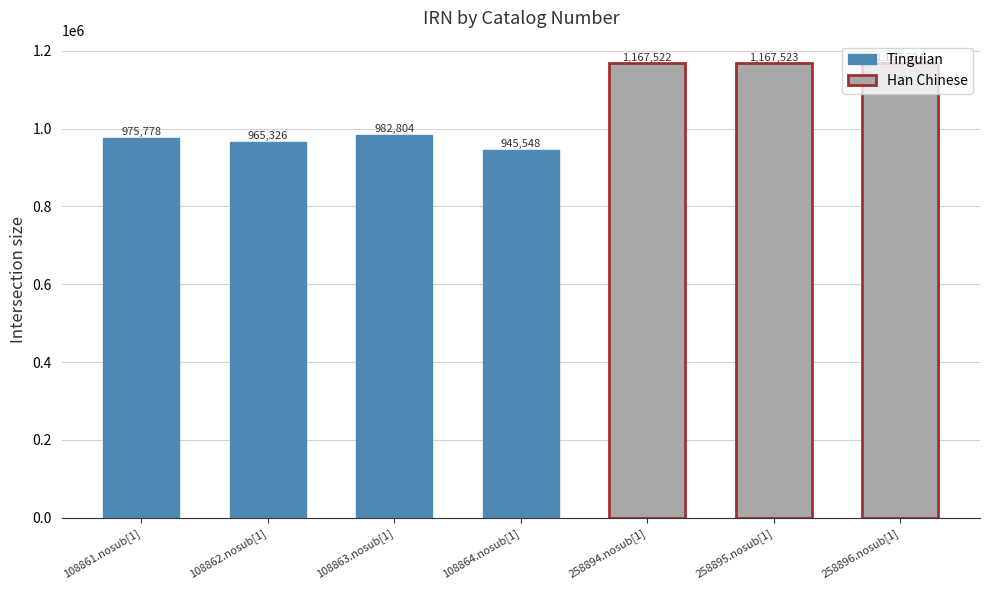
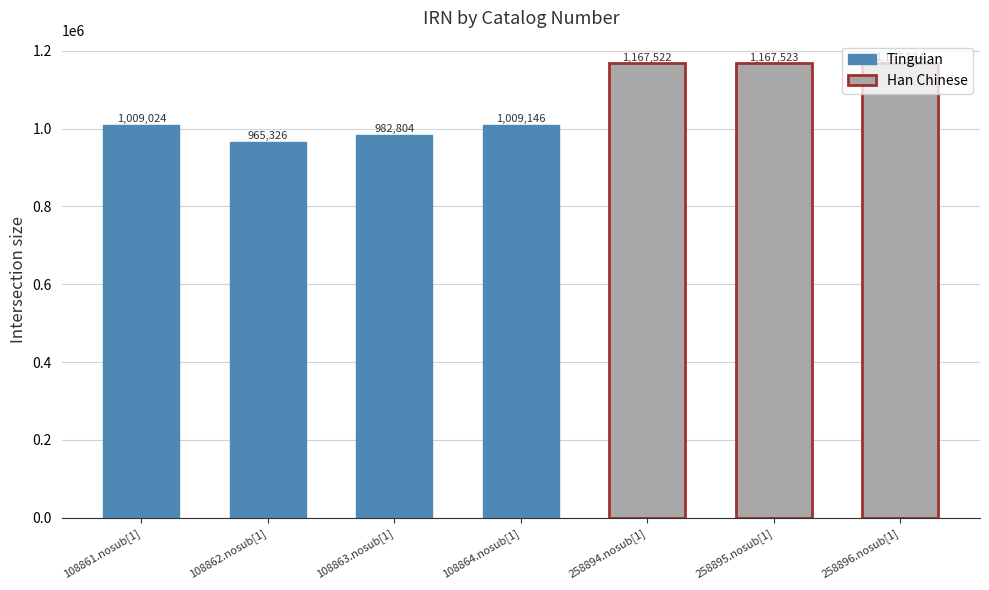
  {
-   "108861.nosub[1]": "975,778",
+   "108861.nosub[1]": "1,009,024",
    "108862.nosub[1]": "965,326",
    "108863.nosub[1]": "982,804",
-   "108864.nosub[1]": "945,548",
+   "108864.nosub[1]": "1,009,146",
    "258894.nosub[1]": "1,167,522",
    "258895.nosub[1]": "1,167,523"
  }
